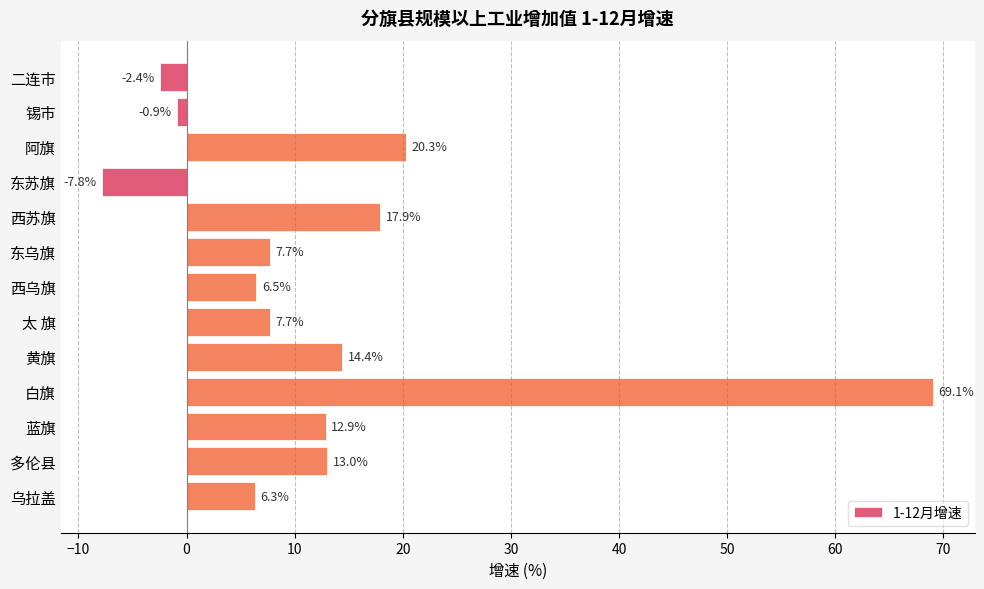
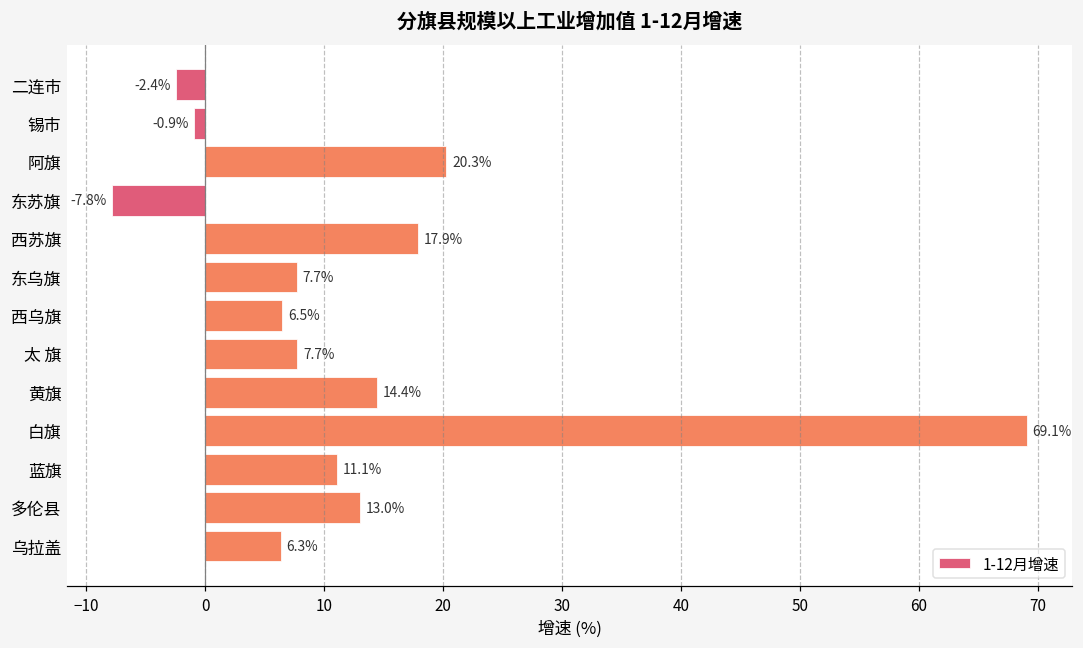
  {
    "二连市": "-2.4%",
    "锡市": "-0.9%",
    "阿旗": "20.3%",
    "东苏旗": "-7.8%",
    "西苏旗": "17.9%",
    "东乌旗": "7.7%",
    "西乌旗": "6.5%",
    "太 旗": "7.7%",
    "黄旗": "14.4%",
    "白旗": "69.1%",
-   "蓝旗": "12.9%",
+   "蓝旗": "11.1%",
    "多伦县": "13.0%",
    "乌拉盖": "6.3%"
  }
